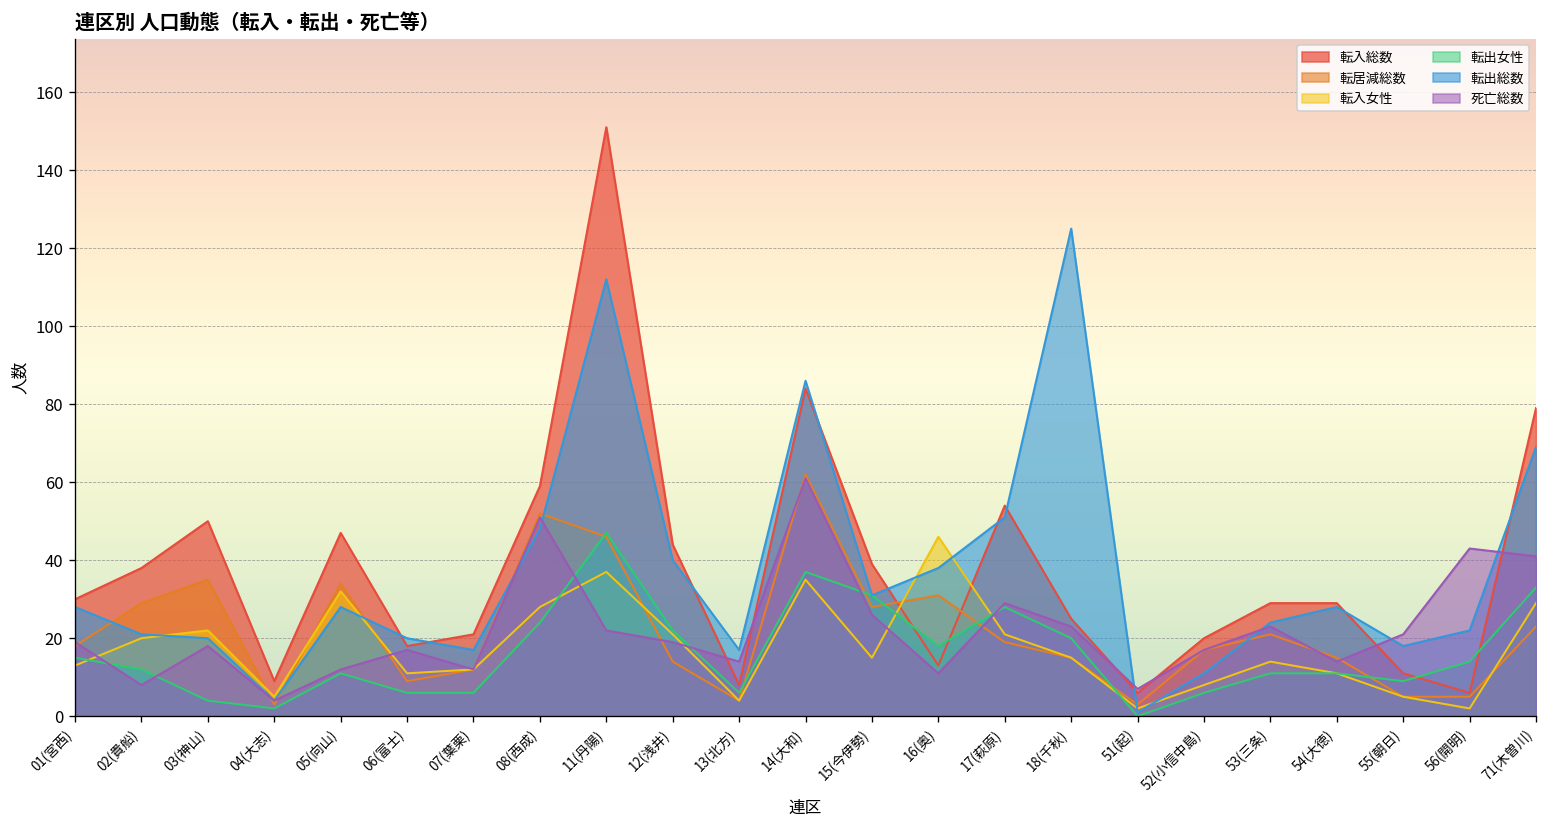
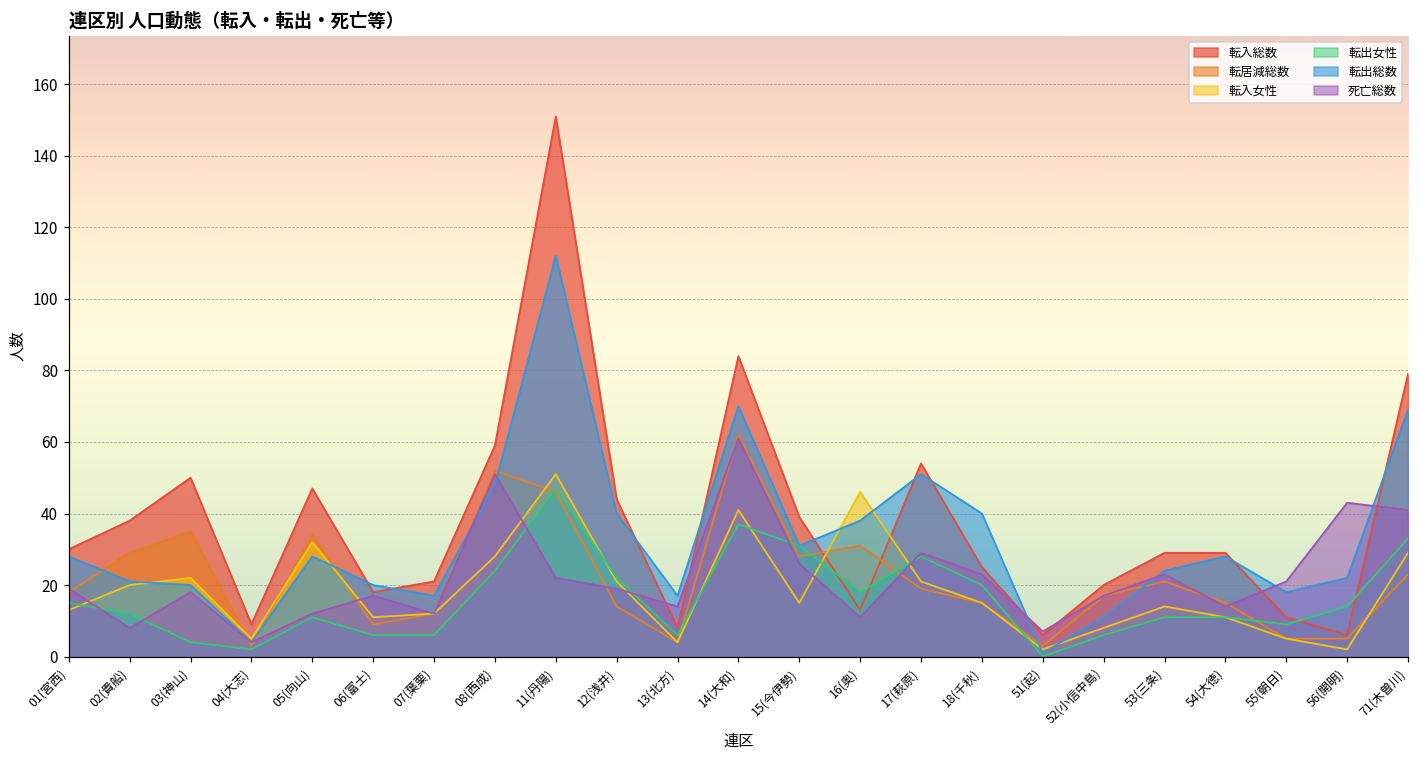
  {
    "転入女性": {
      "01(宮西)": 13,
      "02(貴船)": 20,
      "03(神山)": 22,
      "04(大志)": 5,
      "05(向山)": 32,
      "06(富士)": 11,
      "08(西成)": 28,
-     "11(丹陽)": 37,
+     "11(丹陽)": 51,
      "12(浅井)": 21,
-     "14(大和)": 35,
+     "14(大和)": 41,
      "15(今伊勢)": 15,
      "16(奥)": 46,
      "17(萩原)": 21,
      "51(起)": 2,
      "52(小信中島)": 8,
      "53(三条)": 14,
      "56(開明)": 2,
      "71(木曽川)": 29
    },
    "転出女性": {
      "01(宮西)": 15,
      "02(貴船)": 12,
      "03(神山)": 4,
      "04(大志)": 2,
      "05(向山)": 11,
      "06(富士)": 6,
      "07(葉栗)": 6,
      "08(西成)": 24,
      "11(丹陽)": 47,
      "12(浅井)": 22,
      "13(北方)": 6,
      "14(大和)": 37,
      "16(奥)": 18,
      "17(萩原)": 28,
      "18(千秋)": 20,
      "51(起)": 0,
      "52(小信中島)": 6,
      "53(三条)": 11,
      "55(朝日)": 9,
      "56(開明)": 14,
      "71(木曽川)": 33
    },
    "転出総数": {
      "01(宮西)": 28,
      "02(貴船)": 21,
      "03(神山)": 20,
      "05(向山)": 28,
      "06(富士)": 20,
      "07(葉栗)": 17,
      "08(西成)": 48,
      "11(丹陽)": 112,
      "12(浅井)": 40,
      "13(北方)": 17,
-     "14(大和)": 86,
+     "14(大和)": 70,
      "16(奥)": 38,
      "17(萩原)": 51,
-     "18(千秋)": 125,
+     "18(千秋)": 40,
      "51(起)": 1,
      "52(小信中島)": 11,
      "53(三条)": 24,
      "54(大徳)": 28,
      "55(朝日)": 18,
      "56(開明)": 22,
      "71(木曽川)": 69
    },
    "死亡総数": {
      "01(宮西)": 19,
      "02(貴船)": 8,
      "03(神山)": 18,
      "05(向山)": 12,
      "06(富士)": 17,
      "08(西成)": 51,
      "11(丹陽)": 22,
      "12(浅井)": 19,
      "13(北方)": 14,
      "14(大和)": 61,
      "15(今伊勢)": 26,
      "16(奥)": 11,
      "17(萩原)": 29,
      "18(千秋)": 23,
      "51(起)": 7,
      "53(三条)": 23,
      "54(大徳)": 14,
      "55(朝日)": 21,
      "56(開明)": 43,
      "71(木曽川)": 41
    }
  }
